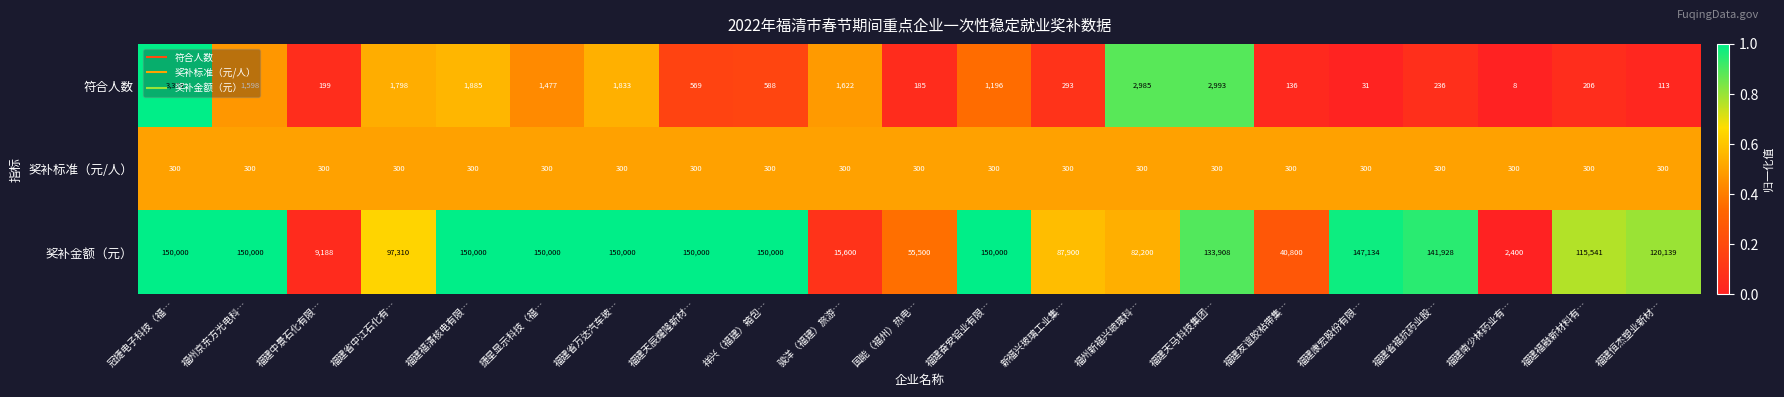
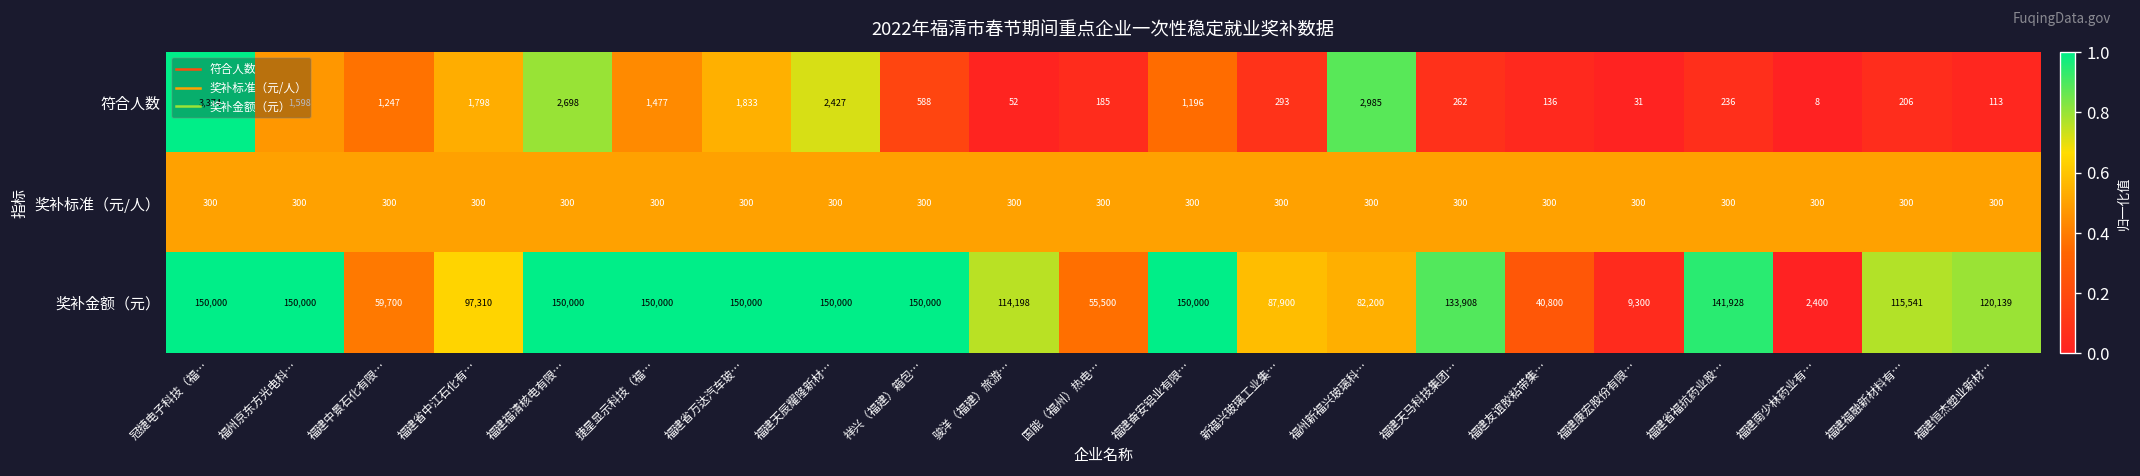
  {
    "符合人数": {
-     "福建中景石化有限…": "199",
+     "福建中景石化有限…": "1,247",
      "福建省中江石化有…": "1,798",
-     "福建福清核电有限…": "1,885",
+     "福建福清核电有限…": "2,698",
      "捷星显示科技（福…": "1,477",
      "福建省万达汽车玻…": "1,833",
-     "福建天辰耀隆新材…": "569",
+     "福建天辰耀隆新材…": "2,427",
      "祥兴（福建）箱包…": "588",
-     "骏洋（福建）旅游…": "1,622",
+     "骏洋（福建）旅游…": "52",
      "国能（福州）热电…": "185",
      "福建奋安铝业有限…": "1,196",
      "新福兴玻璃工业集…": "293",
      "福州新福兴玻璃科…": "2,985",
-     "福建天马科技集团…": "2,993",
+     "福建天马科技集团…": "262",
      "福建友谊胶粘带集…": "136",
      "福建康宏股份有限…": "31",
      "福建省福抗药业股…": "236",
      "福建南少林药业有…": "8",
      "福建福融新材料有…": "206",
      "福建恒杰塑业新材…": "113"
    },
    "奖补标准（元/人）": {
      "冠捷电子科技（福…": "300",
      "福州京东方光电科…": "300",
      "福建中景石化有限…": "300",
      "福建省中江石化有…": "300",
      "福建福清核电有限…": "300",
      "捷星显示科技（福…": "300",
      "福建省万达汽车玻…": "300",
      "福建天辰耀隆新材…": "300",
      "祥兴（福建）箱包…": "300",
      "骏洋（福建）旅游…": "300",
      "国能（福州）热电…": "300",
      "福建奋安铝业有限…": "300",
      "新福兴玻璃工业集…": "300",
      "福州新福兴玻璃科…": "300",
      "福建天马科技集团…": "300",
      "福建友谊胶粘带集…": "300",
      "福建康宏股份有限…": "300",
      "福建省福抗药业股…": "300",
      "福建南少林药业有…": "300",
      "福建福融新材料有…": "300",
      "福建恒杰塑业新材…": "300"
    },
    "奖补金额（元）": {
      "冠捷电子科技（福…": "150,000",
      "福州京东方光电科…": "150,000",
-     "福建中景石化有限…": "9,188",
+     "福建中景石化有限…": "59,700",
      "福建省中江石化有…": "97,310",
      "福建福清核电有限…": "150,000",
      "捷星显示科技（福…": "150,000",
      "福建省万达汽车玻…": "150,000",
      "福建天辰耀隆新材…": "150,000",
      "祥兴（福建）箱包…": "150,000",
-     "骏洋（福建）旅游…": "15,600",
+     "骏洋（福建）旅游…": "114,198",
      "国能（福州）热电…": "55,500",
      "福建奋安铝业有限…": "150,000",
      "新福兴玻璃工业集…": "87,900",
      "福州新福兴玻璃科…": "82,200",
      "福建天马科技集团…": "133,908",
      "福建友谊胶粘带集…": "40,800",
-     "福建康宏股份有限…": "147,134",
+     "福建康宏股份有限…": "9,300",
      "福建省福抗药业股…": "141,928",
      "福建南少林药业有…": "2,400",
      "福建福融新材料有…": "115,541",
      "福建恒杰塑业新材…": "120,139"
    }
  }
